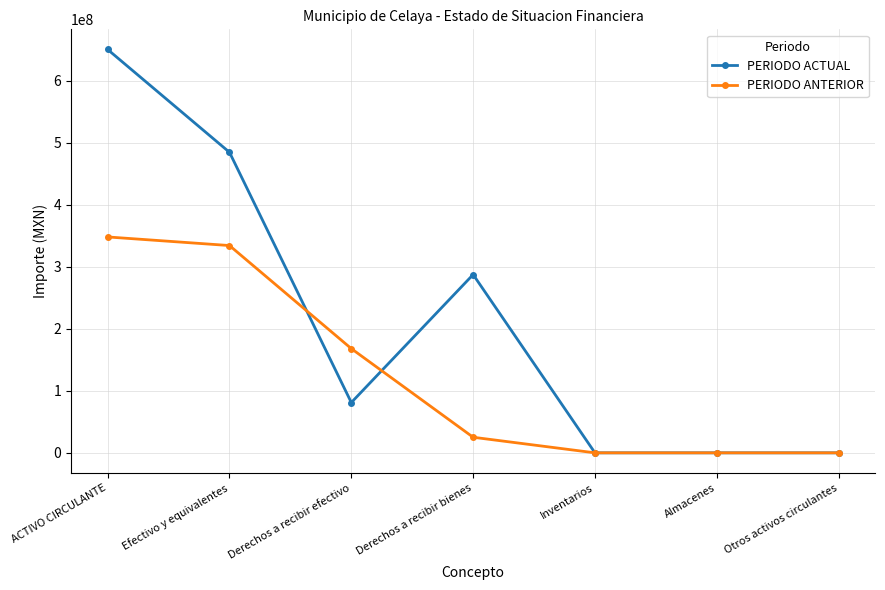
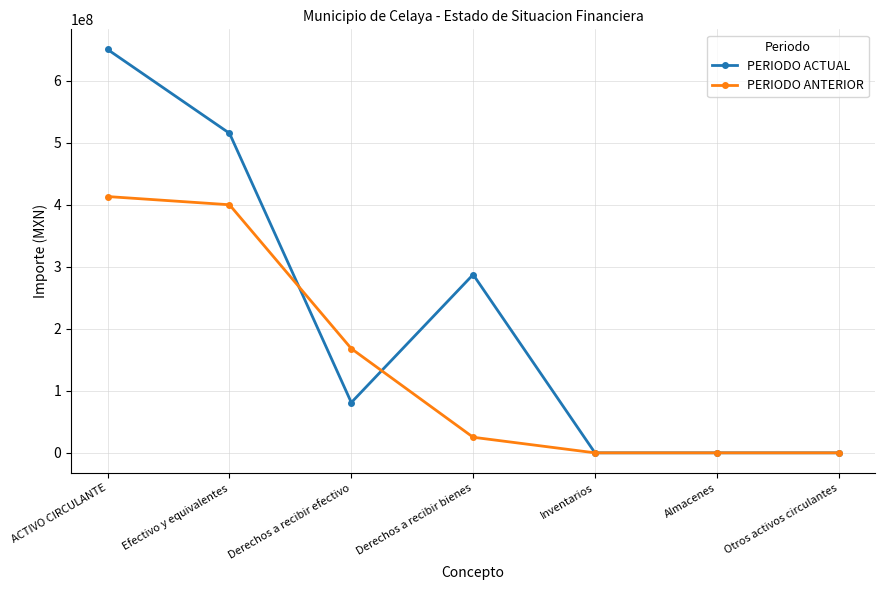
  {
    "PERIODO ACTUAL": {
      "ACTIVO CIRCULANTE": 650000000,
-     "Efectivo y equivalentes": 480000000,
+     "Efectivo y equivalentes": 520000000,
      "Derechos a recibir efectivo": 80000000,
      "Derechos a recibir bienes": 290000000
    },
    "PERIODO ANTERIOR": {
-     "ACTIVO CIRCULANTE": 350000000,
-     "Efectivo y equivalentes": 330000000,
+     "ACTIVO CIRCULANTE": 410000000,
+     "Efectivo y equivalentes": 400000000,
      "Derechos a recibir efectivo": 170000000,
      "Derechos a recibir bienes": 30000000
    }
  }
